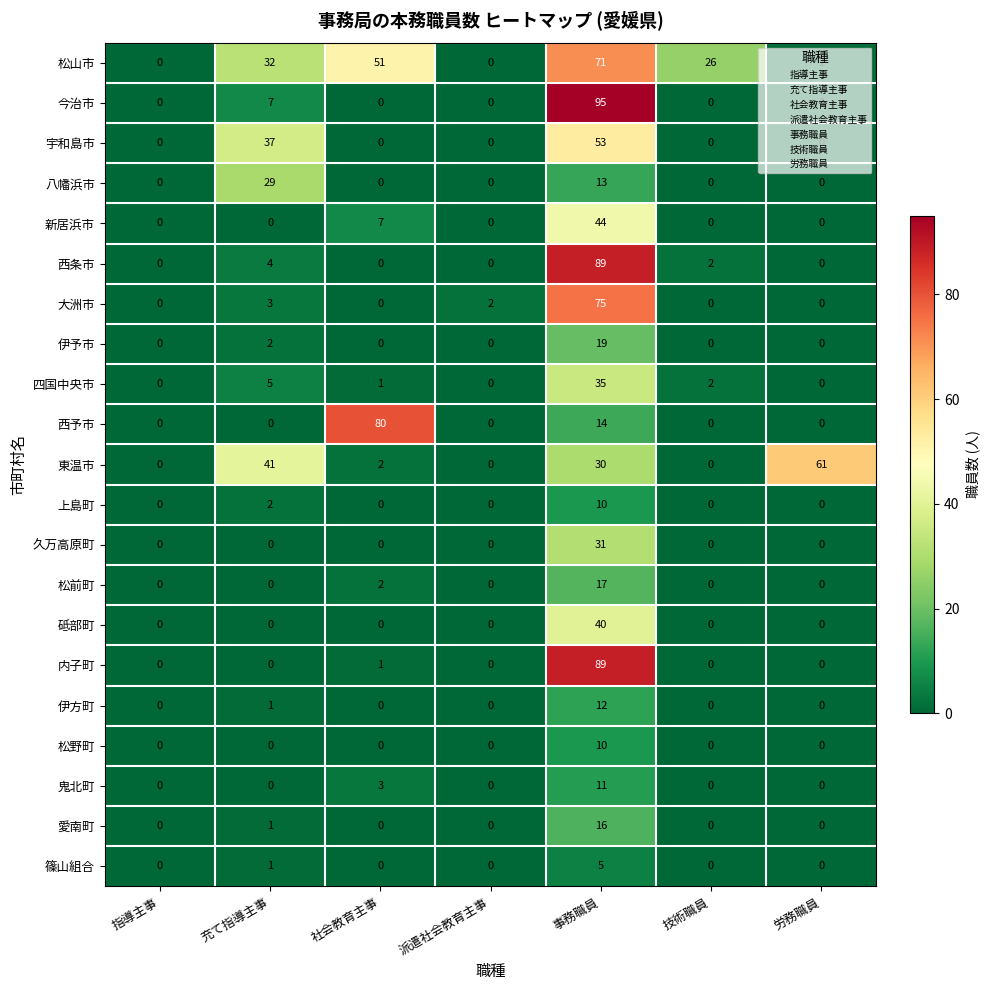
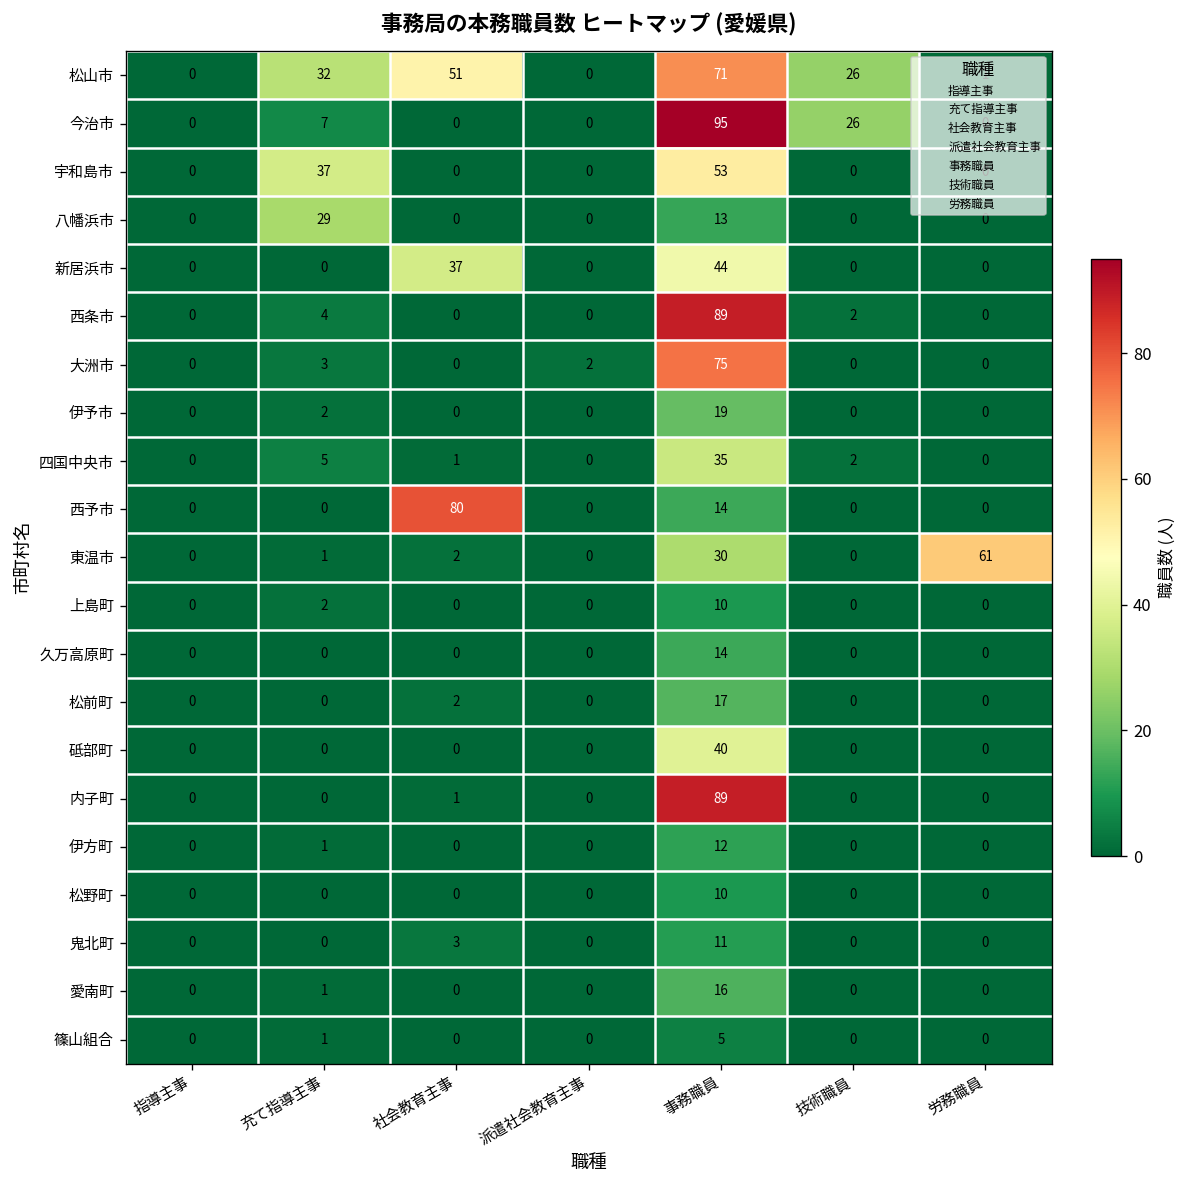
  {
    "松山市": {
      "指導主事": 0,
      "充て指導主事": 32,
      "社会教育主事": 51,
      "派遣社会教育主事": 0,
      "事務職員": 71,
      "技術職員": 26
    },
    "今治市": {
      "指導主事": 0,
      "充て指導主事": 7,
      "社会教育主事": 0,
      "派遣社会教育主事": 0,
      "事務職員": 95,
-     "技術職員": 0
+     "技術職員": 26
    },
    "宇和島市": {
      "指導主事": 0,
      "充て指導主事": 37,
      "社会教育主事": 0,
      "派遣社会教育主事": 0,
      "事務職員": 53,
      "技術職員": 0
    },
    "八幡浜市": {
      "指導主事": 0,
      "充て指導主事": 29,
      "社会教育主事": 0,
      "派遣社会教育主事": 0,
      "事務職員": 13,
      "技術職員": 0,
      "労務職員": 0
    },
    "新居浜市": {
      "指導主事": 0,
      "充て指導主事": 0,
-     "社会教育主事": 7,
+     "社会教育主事": 37,
      "派遣社会教育主事": 0,
      "事務職員": 44,
      "技術職員": 0,
      "労務職員": 0
    },
    "西条市": {
      "指導主事": 0,
      "充て指導主事": 4,
      "社会教育主事": 0,
      "派遣社会教育主事": 0,
      "事務職員": 89,
      "技術職員": 2,
      "労務職員": 0
    },
    "大洲市": {
      "指導主事": 0,
      "充て指導主事": 3,
      "社会教育主事": 0,
      "派遣社会教育主事": 2,
      "事務職員": 75,
      "技術職員": 0,
      "労務職員": 0
    },
    "伊予市": {
      "指導主事": 0,
      "充て指導主事": 2,
      "社会教育主事": 0,
      "派遣社会教育主事": 0,
      "事務職員": 19,
      "技術職員": 0,
      "労務職員": 0
    },
    "四国中央市": {
      "指導主事": 0,
      "充て指導主事": 5,
      "社会教育主事": 1,
      "派遣社会教育主事": 0,
      "事務職員": 35,
      "技術職員": 2,
      "労務職員": 0
    },
    "西予市": {
      "指導主事": 0,
      "充て指導主事": 0,
      "社会教育主事": 80,
      "派遣社会教育主事": 0,
      "事務職員": 14,
      "技術職員": 0,
      "労務職員": 0
    },
    "東温市": {
      "指導主事": 0,
-     "充て指導主事": 41,
+     "充て指導主事": 1,
      "社会教育主事": 2,
      "派遣社会教育主事": 0,
      "事務職員": 30,
      "技術職員": 0,
      "労務職員": 61
    },
    "上島町": {
      "指導主事": 0,
      "充て指導主事": 2,
      "社会教育主事": 0,
      "派遣社会教育主事": 0,
      "事務職員": 10,
      "技術職員": 0,
      "労務職員": 0
    },
    "久万高原町": {
      "指導主事": 0,
      "充て指導主事": 0,
      "社会教育主事": 0,
      "派遣社会教育主事": 0,
-     "事務職員": 31,
+     "事務職員": 14,
      "技術職員": 0,
      "労務職員": 0
    },
    "松前町": {
      "指導主事": 0,
      "充て指導主事": 0,
      "社会教育主事": 2,
      "派遣社会教育主事": 0,
      "事務職員": 17,
      "技術職員": 0,
      "労務職員": 0
    },
    "砥部町": {
      "指導主事": 0,
      "充て指導主事": 0,
      "社会教育主事": 0,
      "派遣社会教育主事": 0,
      "事務職員": 40,
      "技術職員": 0,
      "労務職員": 0
    },
    "内子町": {
      "指導主事": 0,
      "充て指導主事": 0,
      "社会教育主事": 1,
      "派遣社会教育主事": 0,
      "事務職員": 89,
      "技術職員": 0,
      "労務職員": 0
    },
    "伊方町": {
      "指導主事": 0,
      "充て指導主事": 1,
      "社会教育主事": 0,
      "派遣社会教育主事": 0,
      "事務職員": 12,
      "技術職員": 0,
      "労務職員": 0
    },
    "松野町": {
      "指導主事": 0,
      "充て指導主事": 0,
      "社会教育主事": 0,
      "派遣社会教育主事": 0,
      "事務職員": 10,
      "技術職員": 0,
      "労務職員": 0
    },
    "鬼北町": {
      "指導主事": 0,
      "充て指導主事": 0,
      "社会教育主事": 3,
      "派遣社会教育主事": 0,
      "事務職員": 11,
      "技術職員": 0,
      "労務職員": 0
    },
    "愛南町": {
      "指導主事": 0,
      "充て指導主事": 1,
      "社会教育主事": 0,
      "派遣社会教育主事": 0,
      "事務職員": 16,
      "技術職員": 0,
      "労務職員": 0
    },
    "篠山組合": {
      "指導主事": 0,
      "充て指導主事": 1,
      "社会教育主事": 0,
      "派遣社会教育主事": 0,
      "事務職員": 5,
      "技術職員": 0,
      "労務職員": 0
    }
  }
